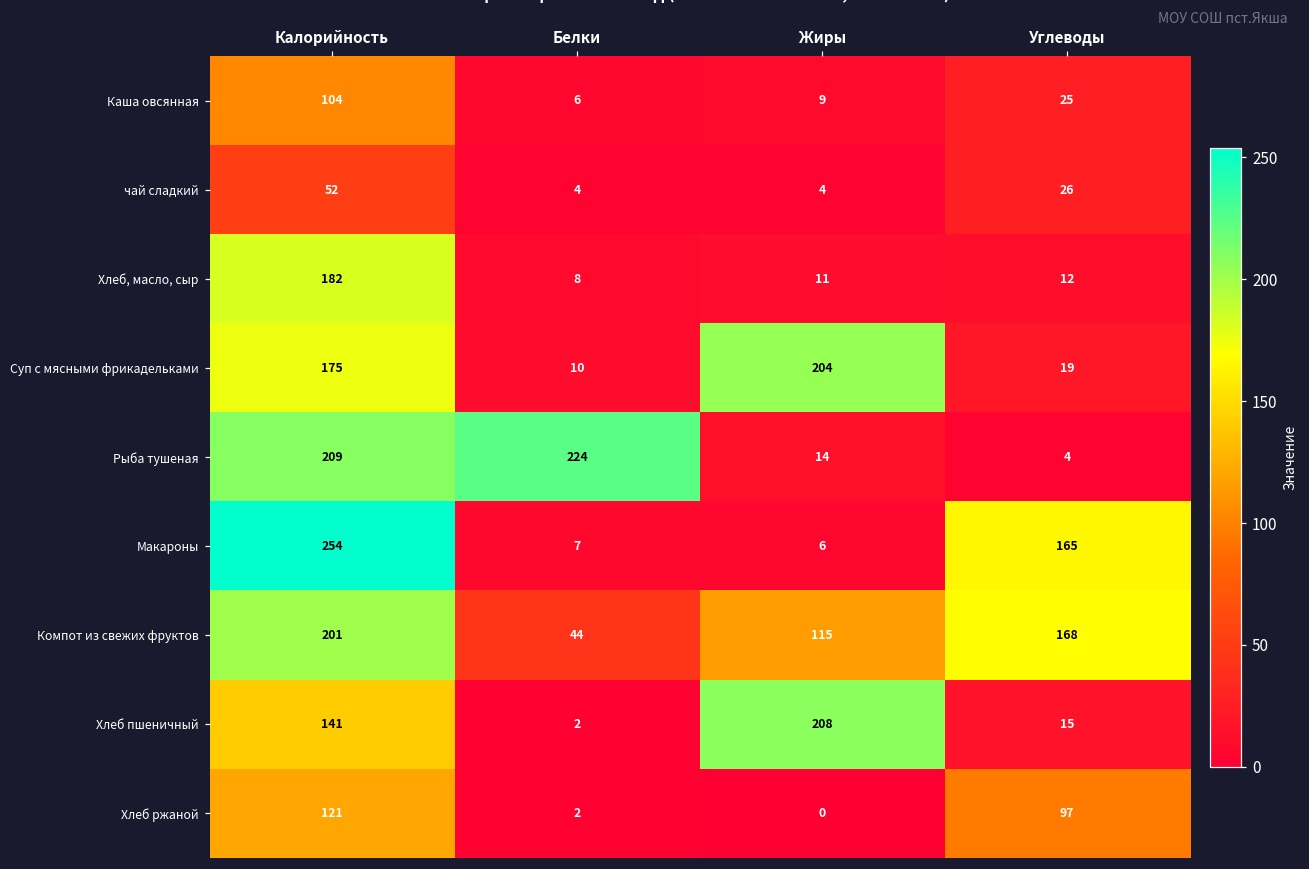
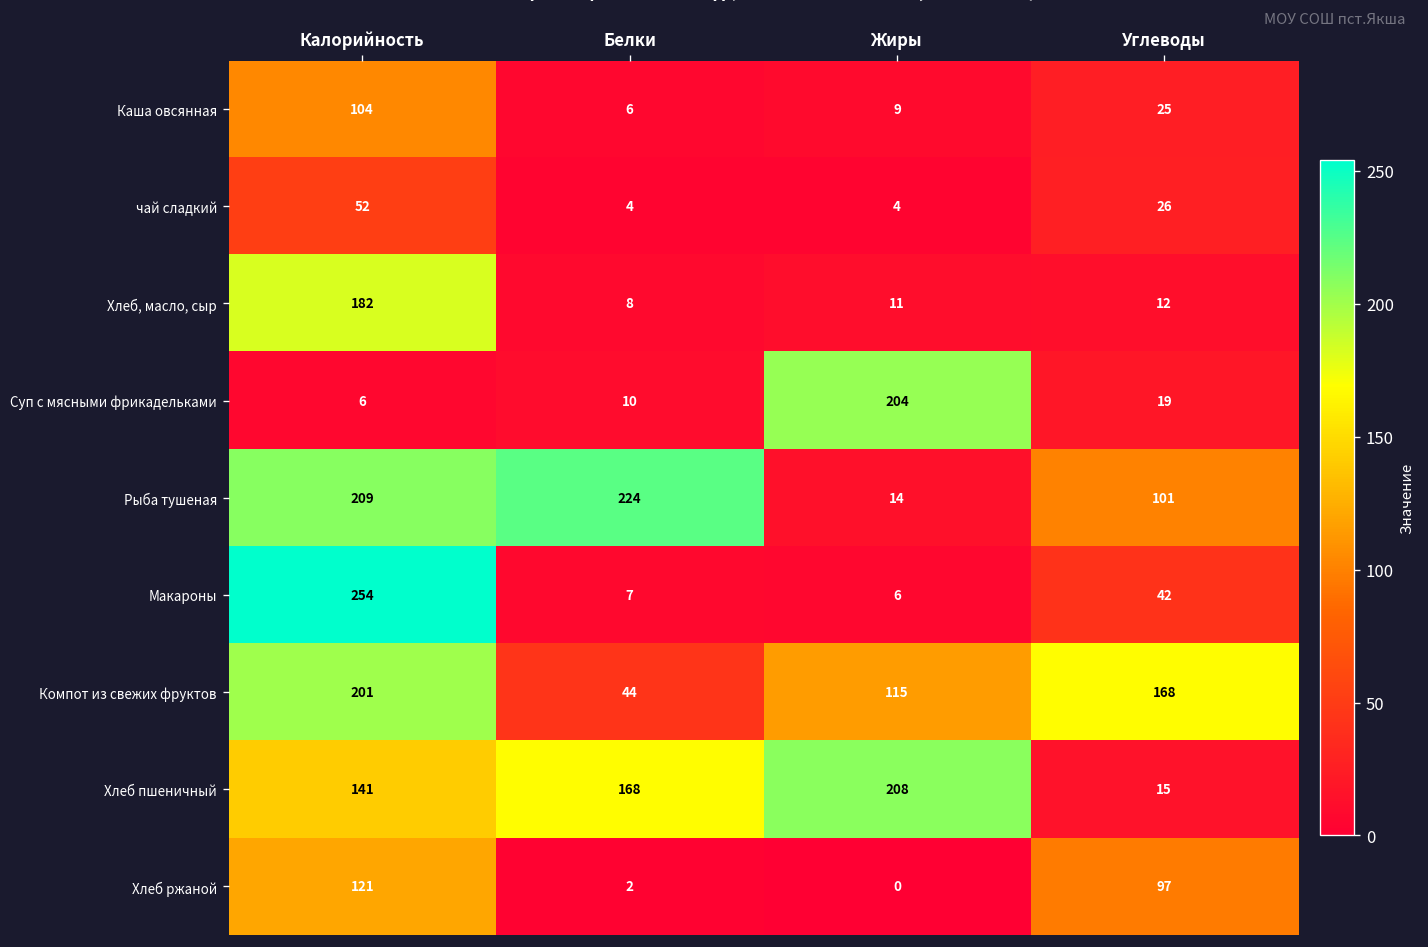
  {
    "Каша овсянная": {
      "Калорийность": 104,
      "Белки": 6,
      "Жиры": 9,
      "Углеводы": 25
    },
    "чай сладкий": {
      "Калорийность": 52,
      "Белки": 4,
      "Жиры": 4,
      "Углеводы": 26
    },
    "Хлеб, масло, сыр": {
      "Калорийность": 182,
      "Белки": 8,
      "Жиры": 11,
      "Углеводы": 12
    },
    "Суп с мясными фрикадельками": {
-     "Калорийность": 175,
+     "Калорийность": 6,
      "Белки": 10,
      "Жиры": 204,
      "Углеводы": 19
    },
    "Рыба тушеная": {
      "Калорийность": 209,
      "Белки": 224,
      "Жиры": 14,
-     "Углеводы": 4
+     "Углеводы": 101
    },
    "Макароны": {
      "Калорийность": 254,
      "Белки": 7,
      "Жиры": 6,
-     "Углеводы": 165
+     "Углеводы": 42
    },
    "Компот из свежих фруктов": {
      "Калорийность": 201,
      "Белки": 44,
      "Жиры": 115,
      "Углеводы": 168
    },
    "Хлеб пшеничный": {
      "Калорийность": 141,
-     "Белки": 2,
+     "Белки": 168,
      "Жиры": 208,
      "Углеводы": 15
    },
    "Хлеб ржаной": {
      "Калорийность": 121,
      "Белки": 2,
      "Жиры": 0,
      "Углеводы": 97
    }
  }
